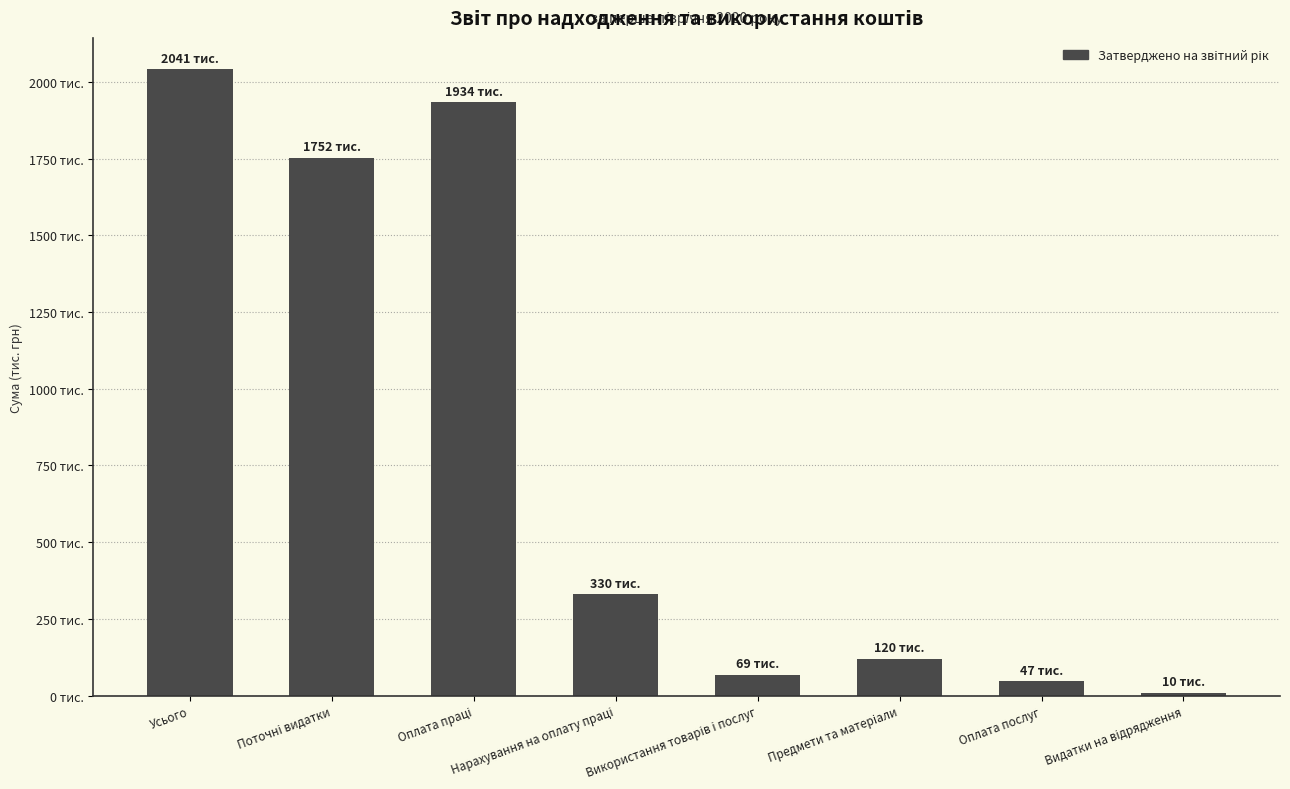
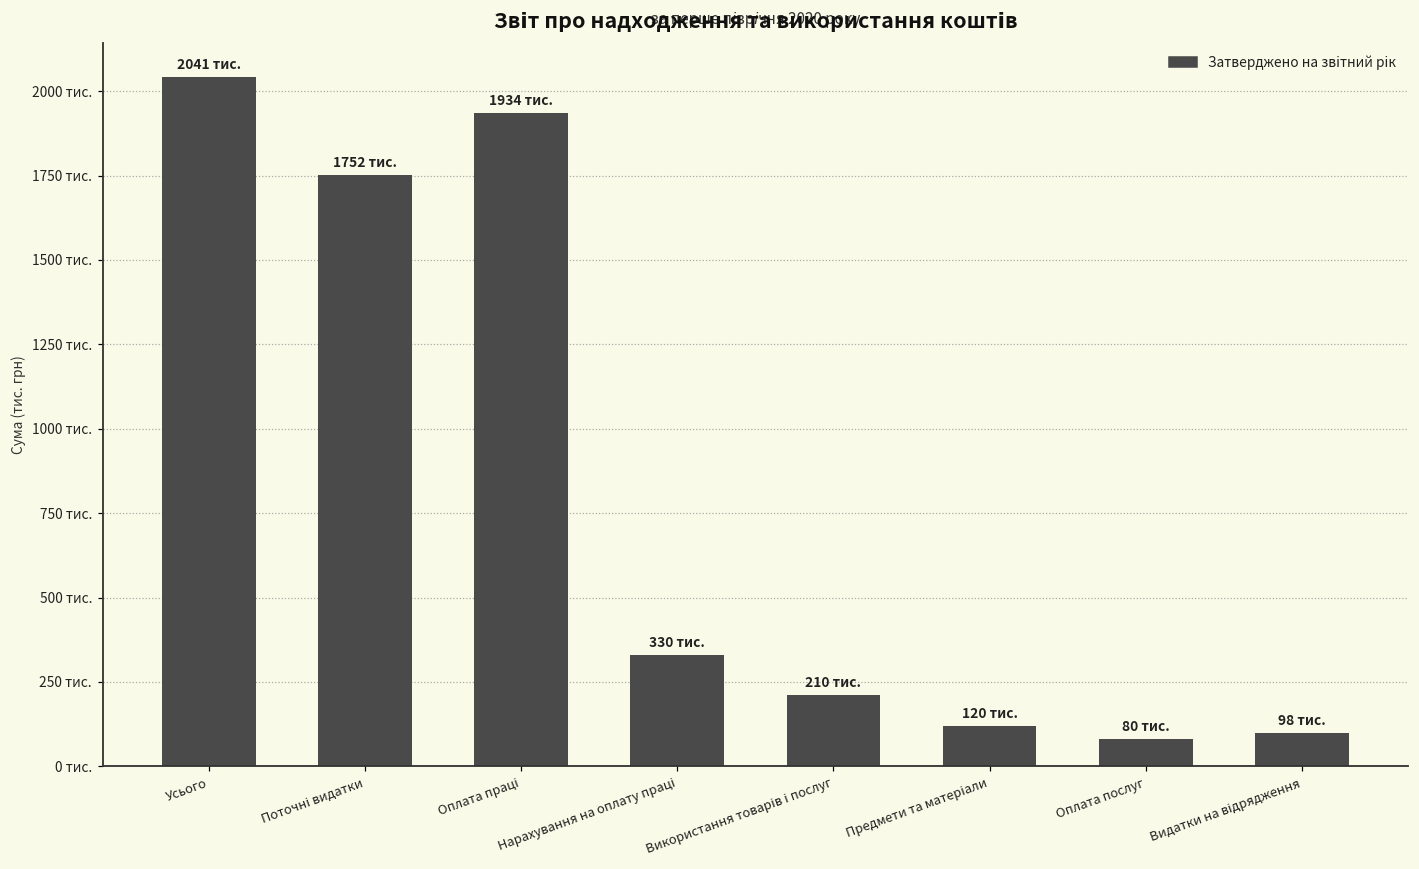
  {
-   "Використання товарів і послуг": 69,
-   "Оплата послуг": 47,
-   "Видатки на відрядження": 10
+   "Використання товарів і послуг": 210,
+   "Оплата послуг": 80,
+   "Видатки на відрядження": 98
  }
